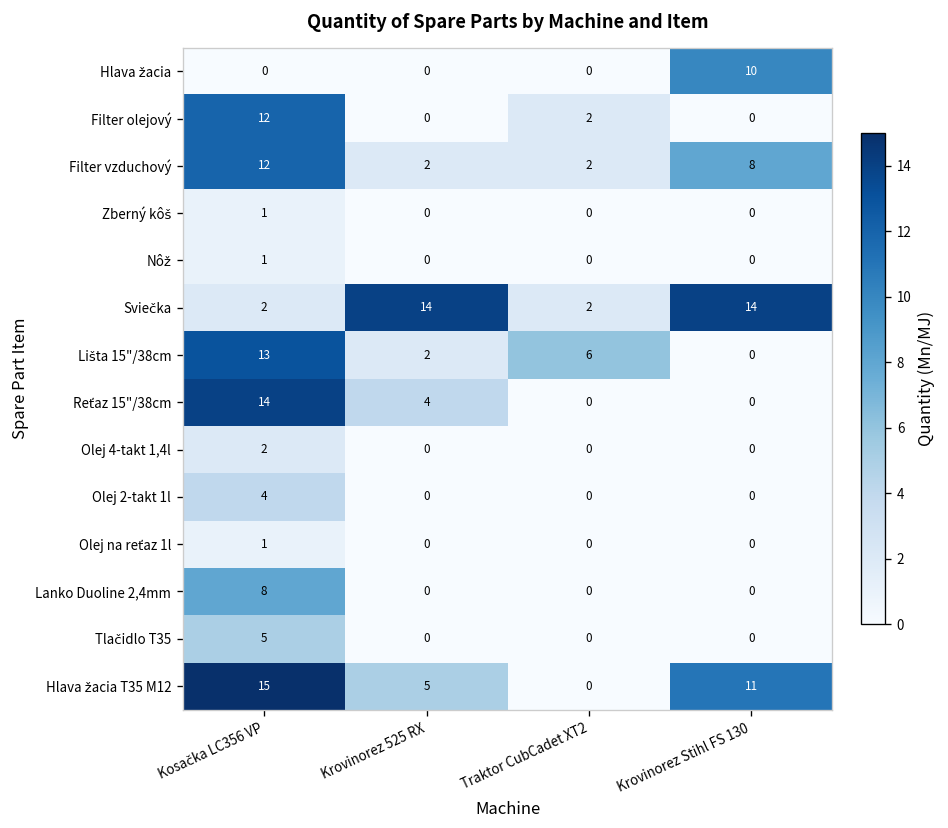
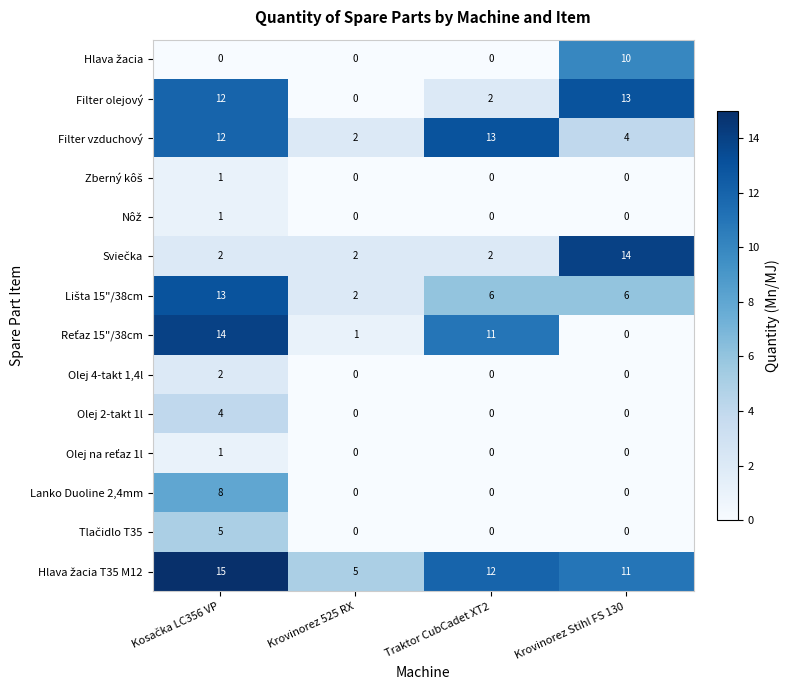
  {
    "Hlava žacia": {
      "Kosačka LC356 VP": 0,
      "Krovinorez 525 RX": 0,
      "Traktor CubCadet XT2": 0,
      "Krovinorez Stihl FS 130": 10
    },
    "Filter olejový": {
      "Kosačka LC356 VP": 12,
      "Krovinorez 525 RX": 0,
      "Traktor CubCadet XT2": 2,
-     "Krovinorez Stihl FS 130": 0
+     "Krovinorez Stihl FS 130": 13
    },
    "Filter vzduchový": {
      "Kosačka LC356 VP": 12,
      "Krovinorez 525 RX": 2,
-     "Traktor CubCadet XT2": 2,
-     "Krovinorez Stihl FS 130": 8
+     "Traktor CubCadet XT2": 13,
+     "Krovinorez Stihl FS 130": 4
    },
    "Zberný kôš": {
      "Kosačka LC356 VP": 1,
      "Krovinorez 525 RX": 0,
      "Traktor CubCadet XT2": 0,
      "Krovinorez Stihl FS 130": 0
    },
    "Nôž": {
      "Kosačka LC356 VP": 1,
      "Krovinorez 525 RX": 0,
      "Traktor CubCadet XT2": 0,
      "Krovinorez Stihl FS 130": 0
    },
    "Sviečka": {
      "Kosačka LC356 VP": 2,
-     "Krovinorez 525 RX": 14,
+     "Krovinorez 525 RX": 2,
      "Traktor CubCadet XT2": 2,
      "Krovinorez Stihl FS 130": 14
    },
    "Lišta 15\"/38cm": {
      "Kosačka LC356 VP": 13,
      "Krovinorez 525 RX": 2,
      "Traktor CubCadet XT2": 6,
-     "Krovinorez Stihl FS 130": 0
+     "Krovinorez Stihl FS 130": 6
    },
    "Reťaz 15\"/38cm": {
      "Kosačka LC356 VP": 14,
-     "Krovinorez 525 RX": 4,
-     "Traktor CubCadet XT2": 0,
+     "Krovinorez 525 RX": 1,
+     "Traktor CubCadet XT2": 11,
      "Krovinorez Stihl FS 130": 0
    },
    "Olej 4-takt 1,4l": {
      "Kosačka LC356 VP": 2,
      "Krovinorez 525 RX": 0,
      "Traktor CubCadet XT2": 0,
      "Krovinorez Stihl FS 130": 0
    },
    "Olej 2-takt 1l": {
      "Kosačka LC356 VP": 4,
      "Krovinorez 525 RX": 0,
      "Traktor CubCadet XT2": 0,
      "Krovinorez Stihl FS 130": 0
    },
    "Olej na reťaz 1l": {
      "Kosačka LC356 VP": 1,
      "Krovinorez 525 RX": 0,
      "Traktor CubCadet XT2": 0,
      "Krovinorez Stihl FS 130": 0
    },
    "Lanko Duoline 2,4mm": {
      "Kosačka LC356 VP": 8,
      "Krovinorez 525 RX": 0,
      "Traktor CubCadet XT2": 0,
      "Krovinorez Stihl FS 130": 0
    },
    "Tlačidlo T35": {
      "Kosačka LC356 VP": 5,
      "Krovinorez 525 RX": 0,
      "Traktor CubCadet XT2": 0,
      "Krovinorez Stihl FS 130": 0
    },
    "Hlava žacia T35 M12": {
      "Kosačka LC356 VP": 15,
      "Krovinorez 525 RX": 5,
-     "Traktor CubCadet XT2": 0,
+     "Traktor CubCadet XT2": 12,
      "Krovinorez Stihl FS 130": 11
    }
  }
